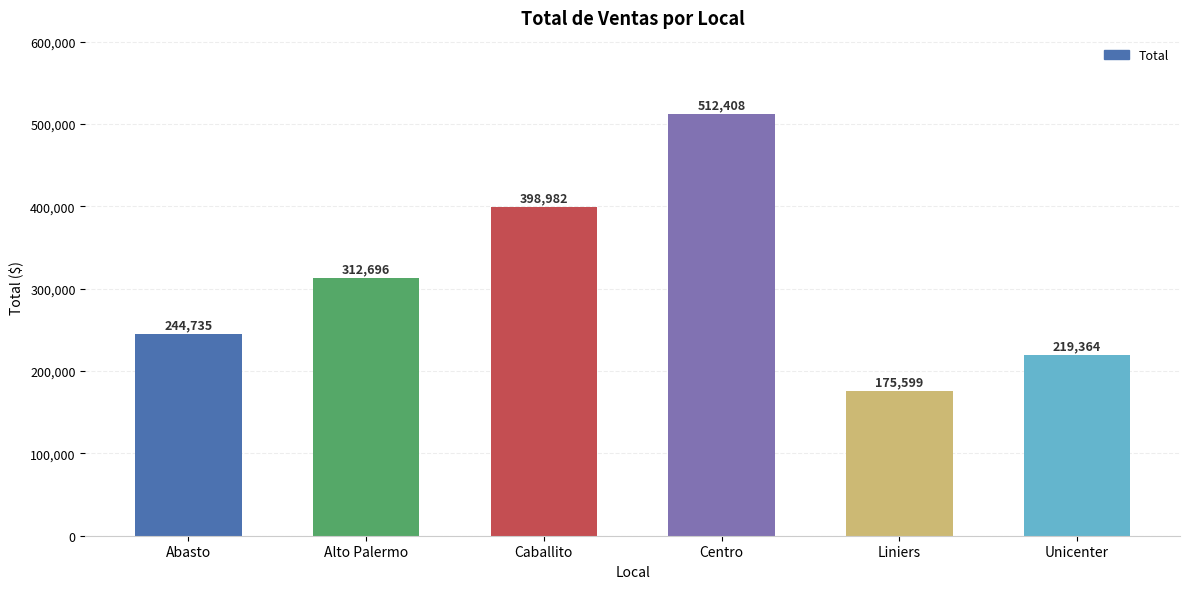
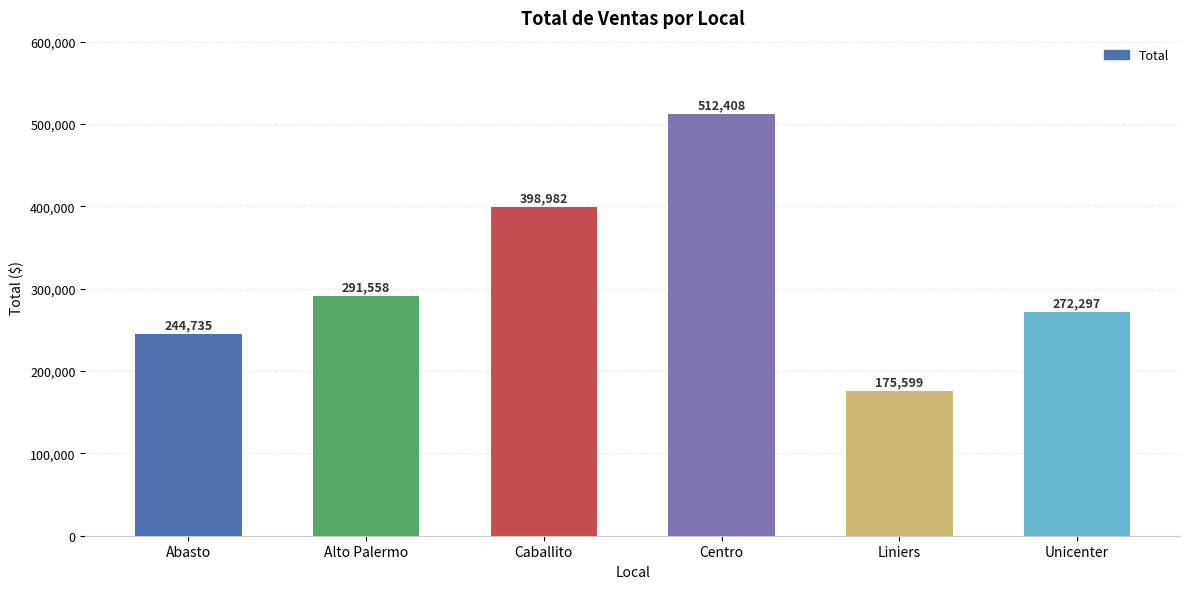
  {
    "Abasto": "244,735",
-   "Alto Palermo": "312,696",
+   "Alto Palermo": "291,558",
    "Caballito": "398,982",
    "Centro": "512,408",
    "Liniers": "175,599",
-   "Unicenter": "219,364"
+   "Unicenter": "272,297"
  }
